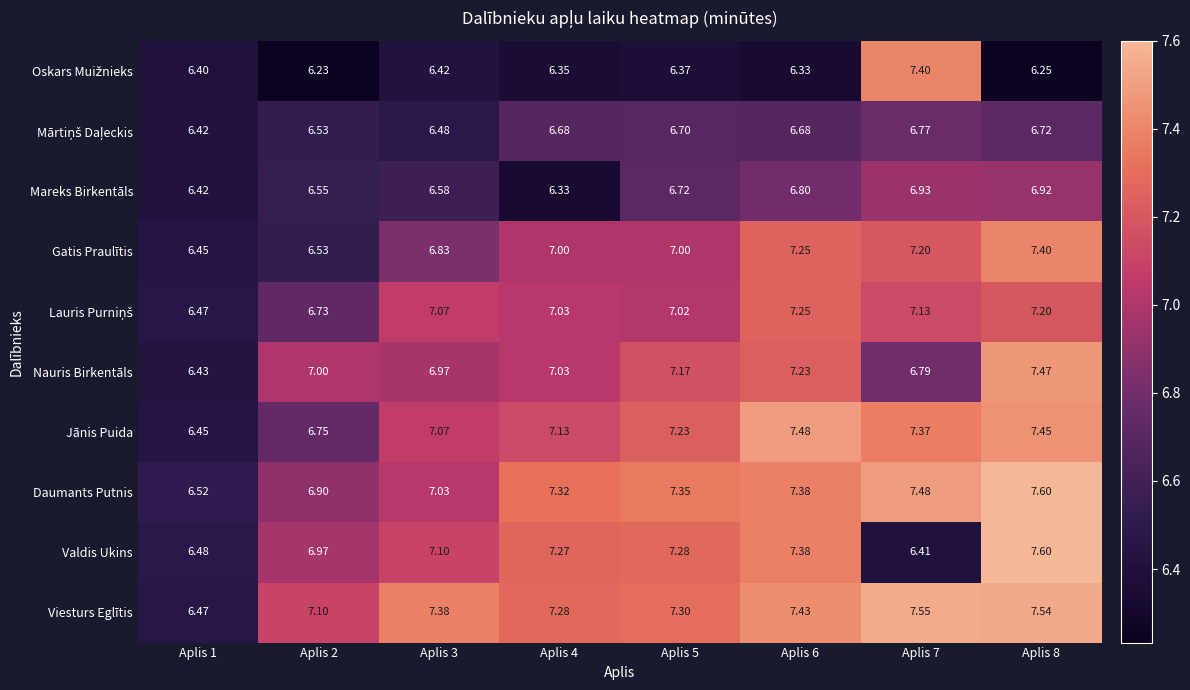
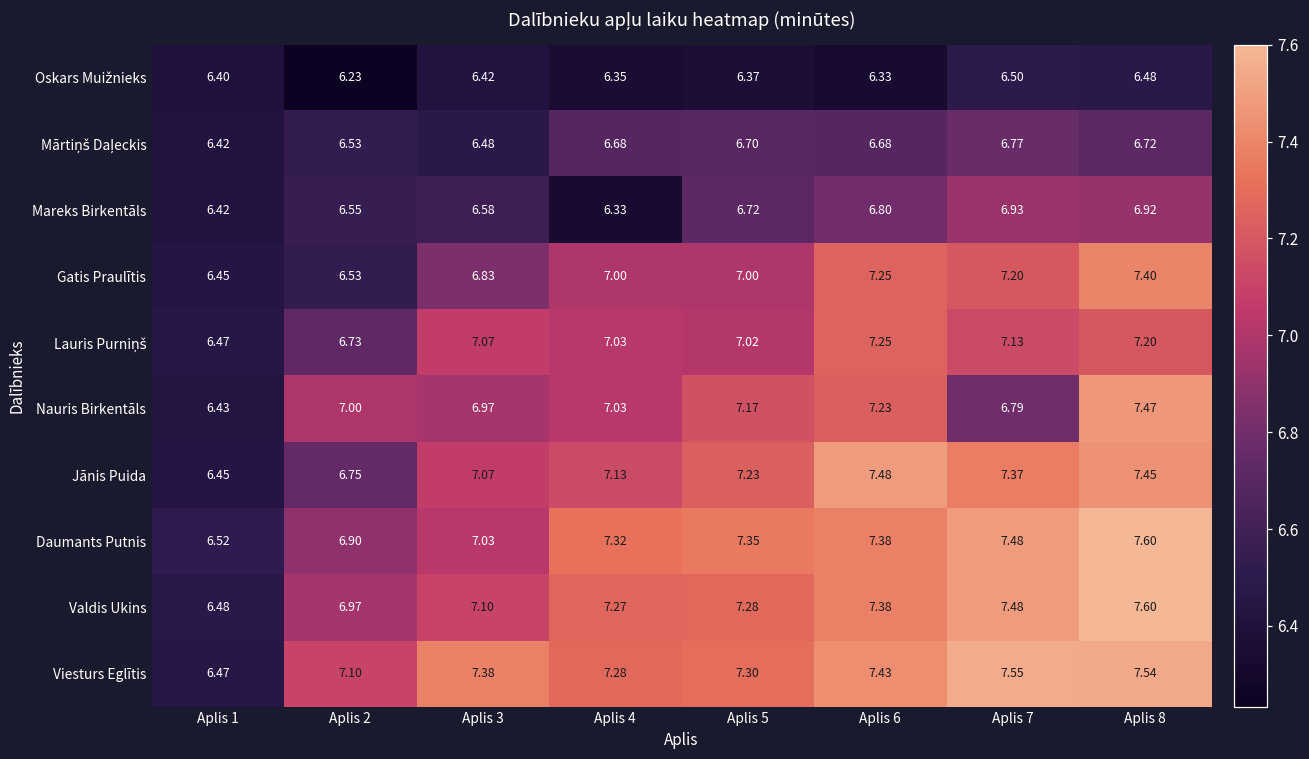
  {
    "Oskars Muižnieks": {
      "Aplis 1": 6.40,
      "Aplis 2": 6.23,
      "Aplis 3": 6.42,
      "Aplis 4": 6.35,
      "Aplis 5": 6.37,
      "Aplis 6": 6.33,
-     "Aplis 7": 7.40,
-     "Aplis 8": 6.25
+     "Aplis 7": 6.50,
+     "Aplis 8": 6.48
    },
    "Mārtiņš Daļeckis": {
      "Aplis 1": 6.42,
      "Aplis 2": 6.53,
      "Aplis 3": 6.48,
      "Aplis 4": 6.68,
      "Aplis 5": 6.70,
      "Aplis 6": 6.68,
      "Aplis 7": 6.77,
      "Aplis 8": 6.72
    },
    "Mareks Birkentāls": {
      "Aplis 1": 6.42,
      "Aplis 2": 6.55,
      "Aplis 3": 6.58,
      "Aplis 4": 6.33,
      "Aplis 5": 6.72,
      "Aplis 6": 6.80,
      "Aplis 7": 6.93,
      "Aplis 8": 6.92
    },
    "Gatis Praulītis": {
      "Aplis 1": 6.45,
      "Aplis 2": 6.53,
      "Aplis 3": 6.83,
      "Aplis 4": 7.00,
      "Aplis 5": 7.00,
      "Aplis 6": 7.25,
      "Aplis 7": 7.20,
      "Aplis 8": 7.40
    },
    "Lauris Purniņš": {
      "Aplis 1": 6.47,
      "Aplis 2": 6.73,
      "Aplis 3": 7.07,
      "Aplis 4": 7.03,
      "Aplis 5": 7.02,
      "Aplis 6": 7.25,
      "Aplis 7": 7.13,
      "Aplis 8": 7.20
    },
    "Nauris Birkentāls": {
      "Aplis 1": 6.43,
      "Aplis 2": 7.00,
      "Aplis 3": 6.97,
      "Aplis 4": 7.03,
      "Aplis 5": 7.17,
      "Aplis 6": 7.23,
      "Aplis 7": 6.79,
      "Aplis 8": 7.47
    },
    "Jānis Puida": {
      "Aplis 1": 6.45,
      "Aplis 2": 6.75,
      "Aplis 3": 7.07,
      "Aplis 4": 7.13,
      "Aplis 5": 7.23,
      "Aplis 6": 7.48,
      "Aplis 7": 7.37,
      "Aplis 8": 7.45
    },
    "Daumants Putnis": {
      "Aplis 1": 6.52,
      "Aplis 2": 6.90,
      "Aplis 3": 7.03,
      "Aplis 4": 7.32,
      "Aplis 5": 7.35,
      "Aplis 6": 7.38,
      "Aplis 7": 7.48,
      "Aplis 8": 7.60
    },
    "Valdis Ukins": {
      "Aplis 1": 6.48,
      "Aplis 2": 6.97,
      "Aplis 3": 7.10,
      "Aplis 4": 7.27,
      "Aplis 5": 7.28,
      "Aplis 6": 7.38,
-     "Aplis 7": 6.41,
+     "Aplis 7": 7.48,
      "Aplis 8": 7.60
    },
    "Viesturs Eglītis": {
      "Aplis 1": 6.47,
      "Aplis 2": 7.10,
      "Aplis 3": 7.38,
      "Aplis 4": 7.28,
      "Aplis 5": 7.30,
      "Aplis 6": 7.43,
      "Aplis 7": 7.55,
      "Aplis 8": 7.54
    }
  }
